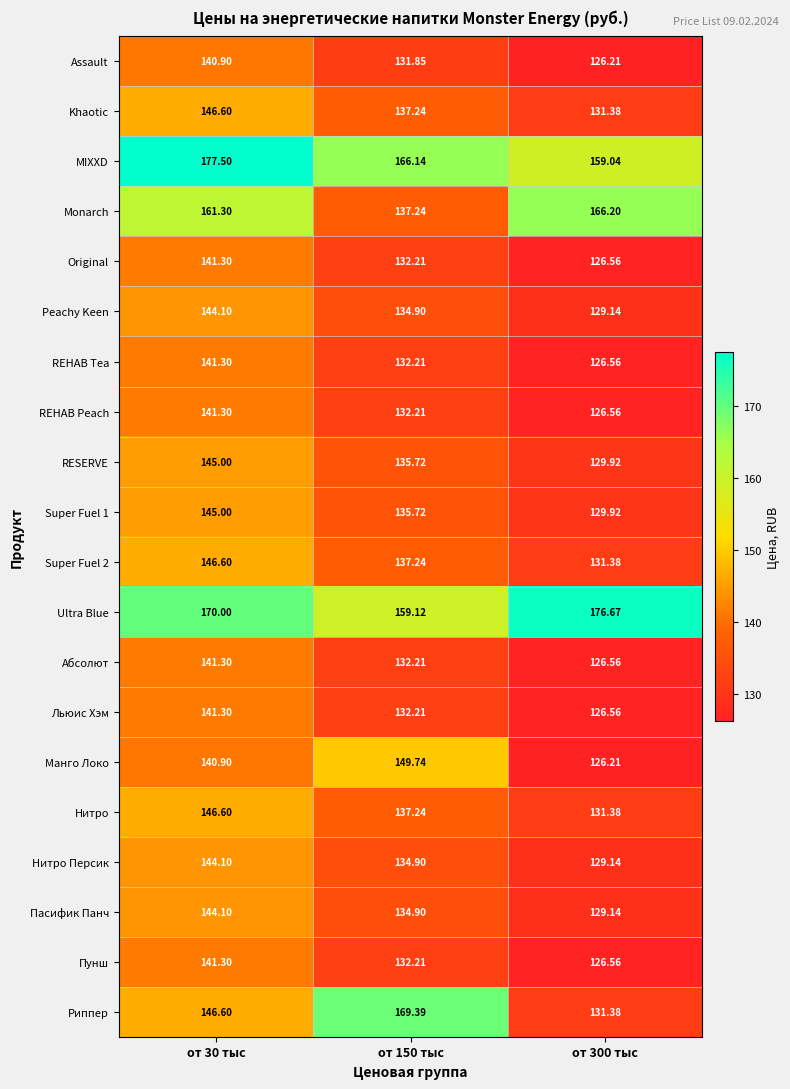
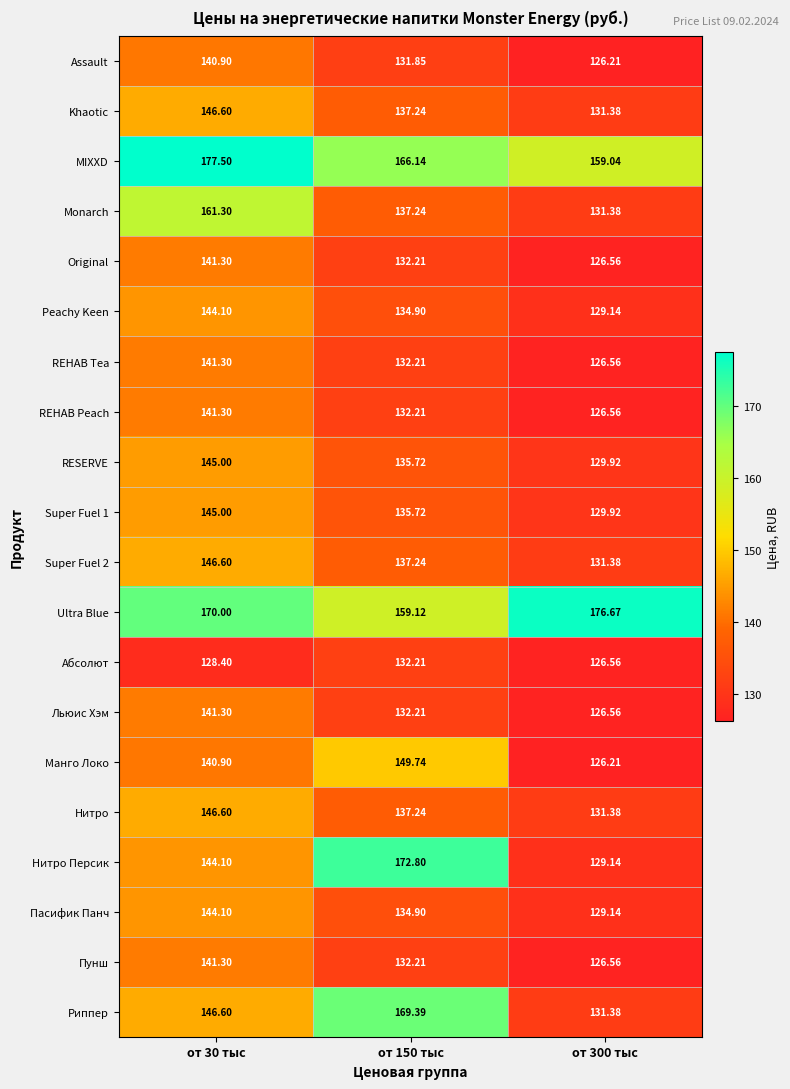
  {
    "Assault": {
      "от 30 тыс": 140.90,
      "от 150 тыс": 131.85,
      "от 300 тыс": 126.21
    },
    "Khaotic": {
      "от 30 тыс": 146.60,
      "от 150 тыс": 137.24,
      "от 300 тыс": 131.38
    },
    "MIXXD": {
      "от 30 тыс": 177.50,
      "от 150 тыс": 166.14,
      "от 300 тыс": 159.04
    },
    "Monarch": {
      "от 30 тыс": 161.30,
      "от 150 тыс": 137.24,
-     "от 300 тыс": 166.20
+     "от 300 тыс": 131.38
    },
    "Original": {
      "от 30 тыс": 141.30,
      "от 150 тыс": 132.21,
      "от 300 тыс": 126.56
    },
    "Peachy Keen": {
      "от 30 тыс": 144.10,
      "от 150 тыс": 134.90,
      "от 300 тыс": 129.14
    },
    "REHAB Tea": {
      "от 30 тыс": 141.30,
      "от 150 тыс": 132.21,
      "от 300 тыс": 126.56
    },
    "REHAB Peach": {
      "от 30 тыс": 141.30,
      "от 150 тыс": 132.21,
      "от 300 тыс": 126.56
    },
    "RESERVE": {
      "от 30 тыс": 145.00,
      "от 150 тыс": 135.72,
      "от 300 тыс": 129.92
    },
    "Super Fuel 1": {
      "от 30 тыс": 145.00,
      "от 150 тыс": 135.72,
      "от 300 тыс": 129.92
    },
    "Super Fuel 2": {
      "от 30 тыс": 146.60,
      "от 150 тыс": 137.24,
      "от 300 тыс": 131.38
    },
    "Ultra Blue": {
      "от 30 тыс": 170.00,
      "от 150 тыс": 159.12,
      "от 300 тыс": 176.67
    },
    "Абсолют": {
-     "от 30 тыс": 141.30,
+     "от 30 тыс": 128.40,
      "от 150 тыс": 132.21,
      "от 300 тыс": 126.56
    },
    "Льюис Хэм": {
      "от 30 тыс": 141.30,
      "от 150 тыс": 132.21,
      "от 300 тыс": 126.56
    },
    "Манго Локо": {
      "от 30 тыс": 140.90,
      "от 150 тыс": 149.74,
      "от 300 тыс": 126.21
    },
    "Нитро": {
      "от 30 тыс": 146.60,
      "от 150 тыс": 137.24,
      "от 300 тыс": 131.38
    },
    "Нитро Персик": {
      "от 30 тыс": 144.10,
-     "от 150 тыс": 134.90,
+     "от 150 тыс": 172.80,
      "от 300 тыс": 129.14
    },
    "Пасифик Панч": {
      "от 30 тыс": 144.10,
      "от 150 тыс": 134.90,
      "от 300 тыс": 129.14
    },
    "Пунш": {
      "от 30 тыс": 141.30,
      "от 150 тыс": 132.21,
      "от 300 тыс": 126.56
    },
    "Риппер": {
      "от 30 тыс": 146.60,
      "от 150 тыс": 169.39,
      "от 300 тыс": 131.38
    }
  }
